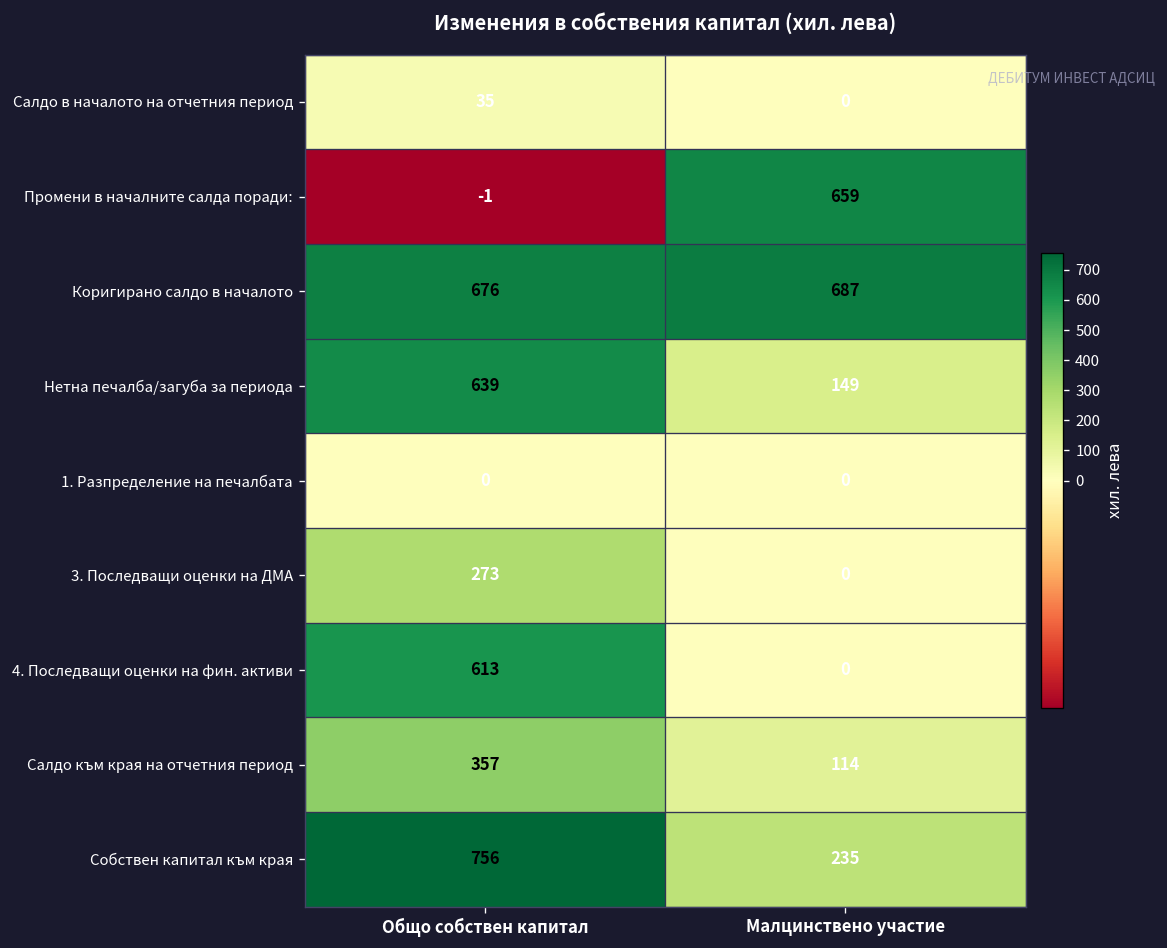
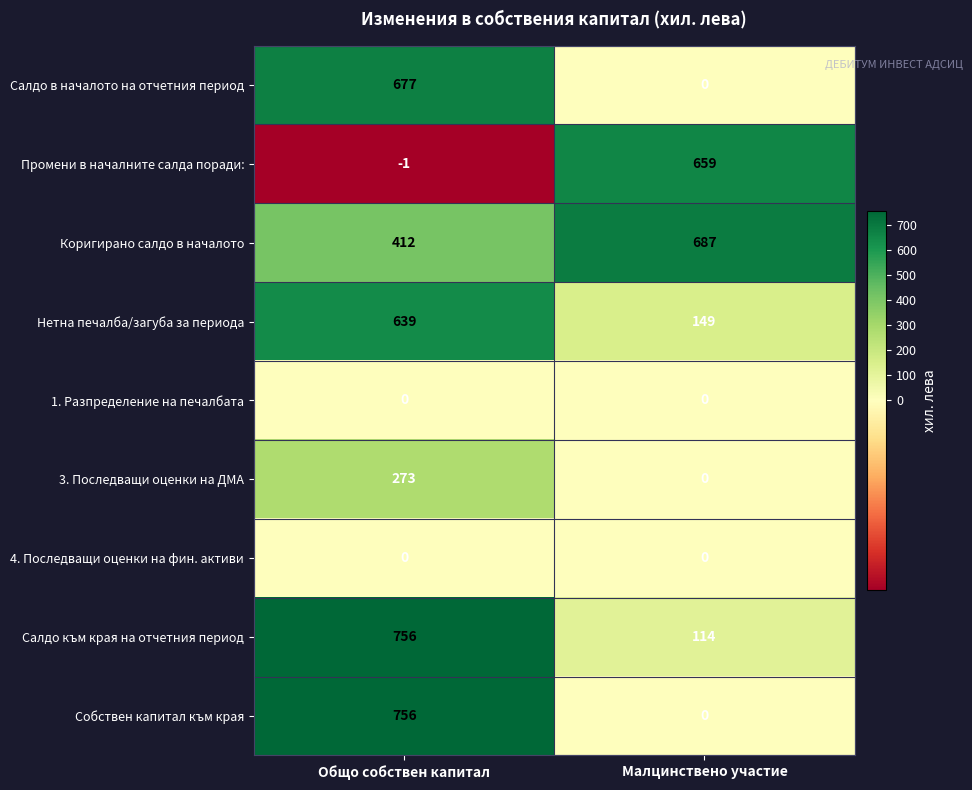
  {
    "Салдо в началото на отчетния период": {
-     "Общо собствен капитал": 35,
+     "Общо собствен капитал": 677,
      "Малцинствено участие": 0
    },
    "Промени в началните салда поради:": {
      "Общо собствен капитал": -1,
      "Малцинствено участие": 659
    },
    "Коригирано салдо в началото": {
-     "Общо собствен капитал": 676,
+     "Общо собствен капитал": 412,
      "Малцинствено участие": 687
    },
    "Нетна печалба/загуба за периода": {
      "Общо собствен капитал": 639,
      "Малцинствено участие": 149
    },
    "1. Разпределение на печалбата": {
      "Общо собствен капитал": 0,
      "Малцинствено участие": 0
    },
    "3. Последващи оценки на ДМА": {
      "Общо собствен капитал": 273,
      "Малцинствено участие": 0
    },
    "4. Последващи оценки на фин. активи": {
-     "Общо собствен капитал": 613,
+     "Общо собствен капитал": 0,
      "Малцинствено участие": 0
    },
    "Салдо към края на отчетния период": {
-     "Общо собствен капитал": 357,
+     "Общо собствен капитал": 756,
      "Малцинствено участие": 114
    },
    "Собствен капитал към края": {
      "Общо собствен капитал": 756,
-     "Малцинствено участие": 235
+     "Малцинствено участие": 0
    }
  }
